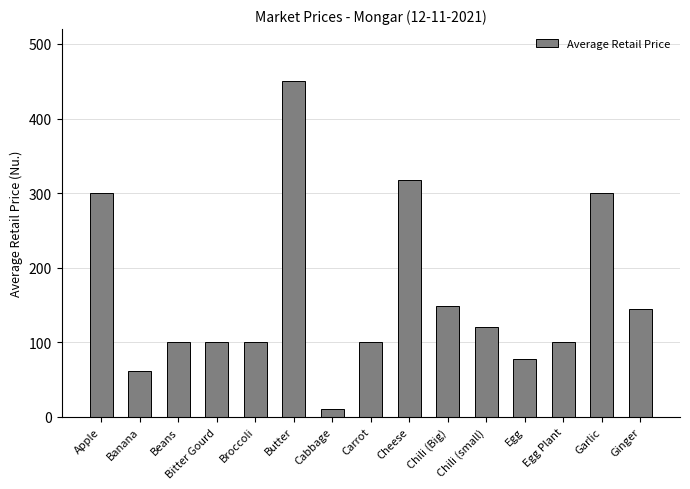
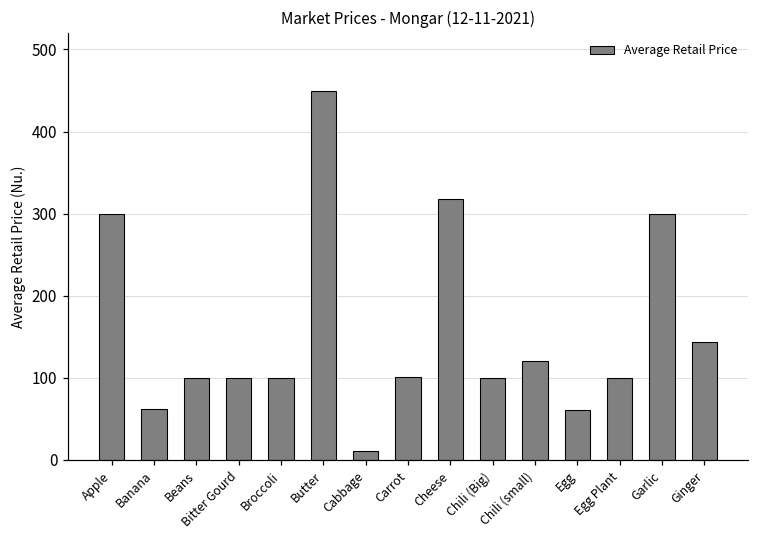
  {
    "Apple": 300,
    "Banana": 60,
    "Beans": 100,
    "Bitter Gourd": 100,
    "Broccoli": 100,
    "Butter": 450,
    "Cabbage": 10,
    "Carrot": 100,
    "Cheese": 320,
-   "Chili (Big)": 150,
+   "Chili (Big)": 100,
    "Chili (small)": 120,
-   "Egg": 80,
+   "Egg": 60,
    "Egg Plant": 100,
    "Garlic": 300,
    "Ginger": 140
  }
